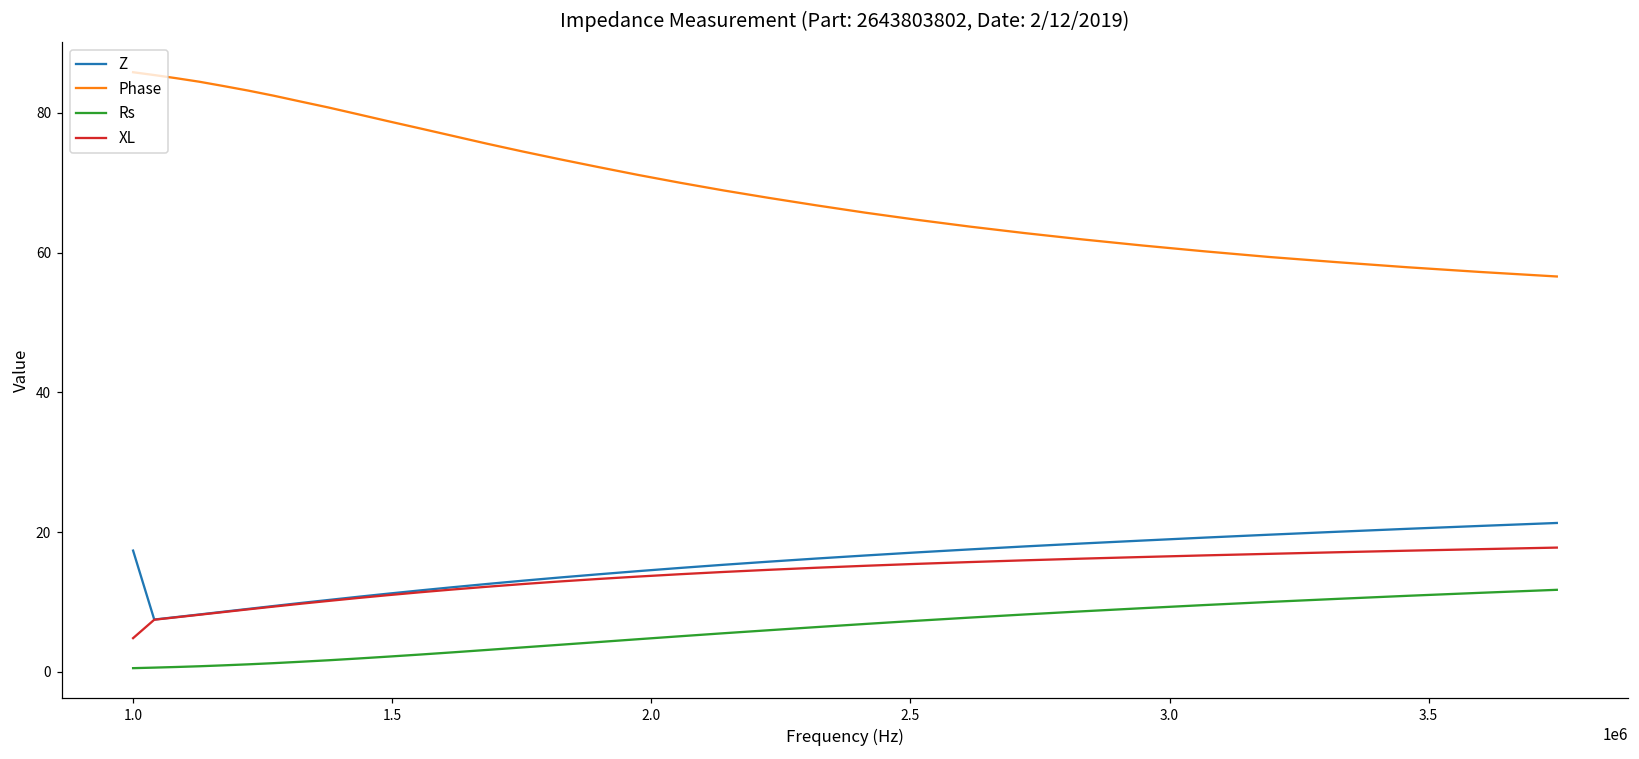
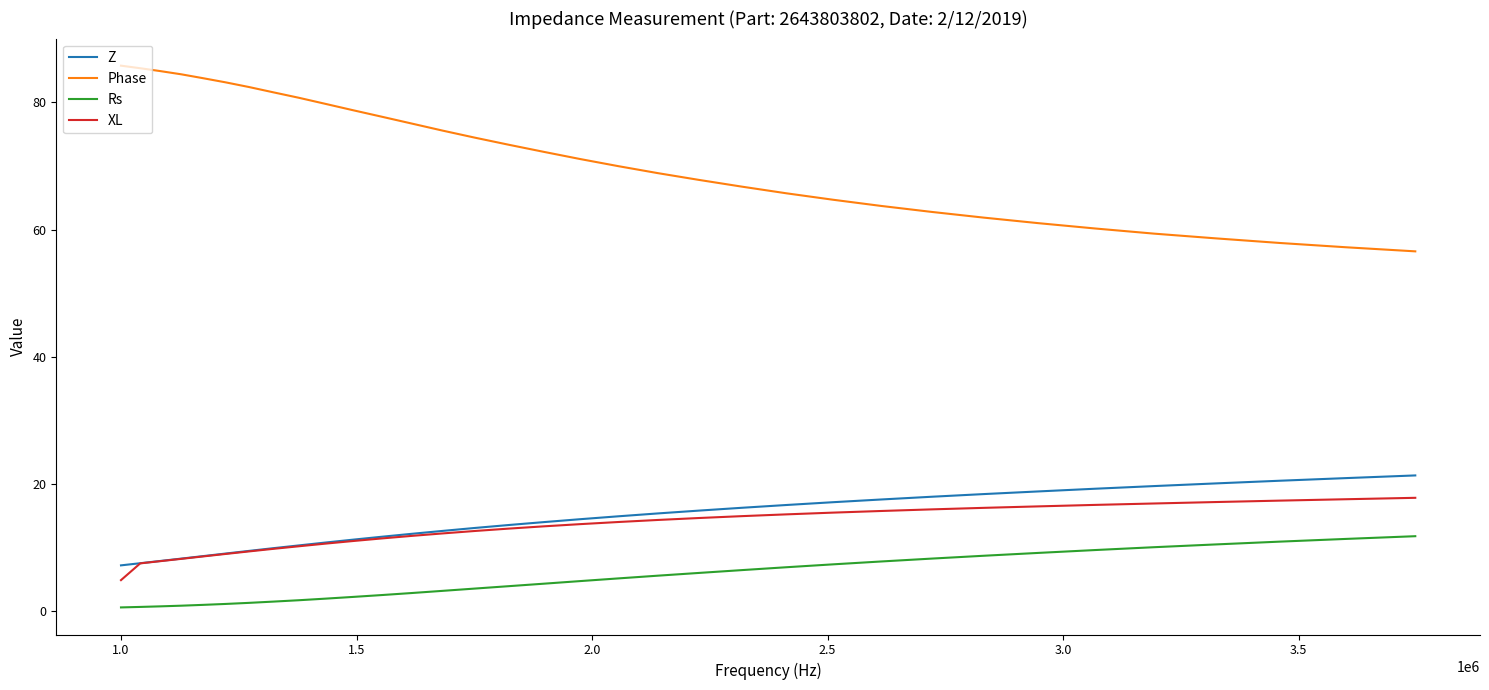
  {
    "Z": {
-     "1.0": 17
+     "1.0": 7
    },
    "Rs": {
      "1.0": 1
    },
    "XL": {
      "1.0": 5
    }
  }
